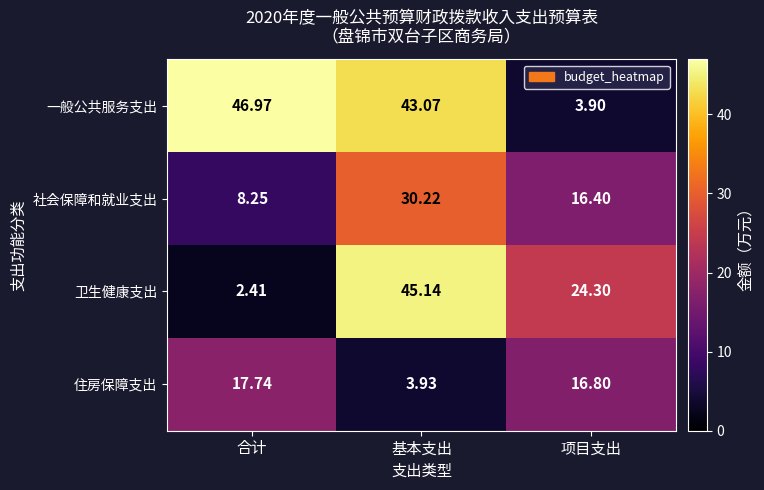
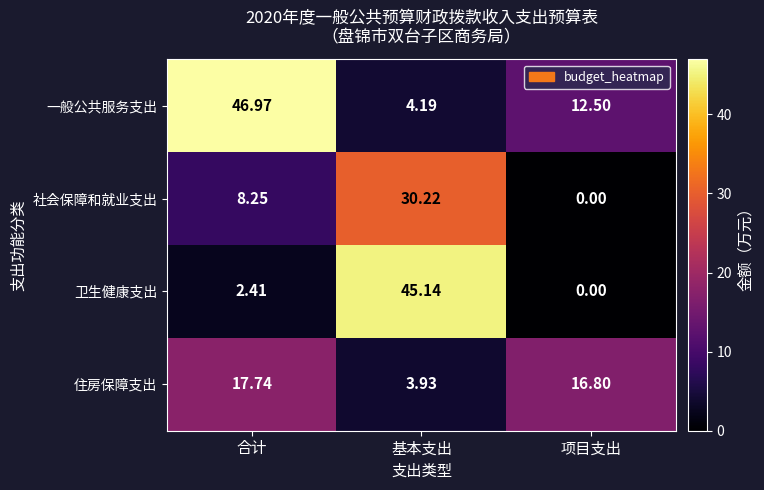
  {
    "一般公共服务支出": {
      "合计": 46.97,
-     "基本支出": 43.07,
-     "项目支出": 3.90
+     "基本支出": 4.19,
+     "项目支出": 12.50
    },
    "社会保障和就业支出": {
      "合计": 8.25,
      "基本支出": 30.22,
-     "项目支出": 16.40
+     "项目支出": 0.00
    },
    "卫生健康支出": {
      "合计": 2.41,
      "基本支出": 45.14,
-     "项目支出": 24.30
+     "项目支出": 0.00
    },
    "住房保障支出": {
      "合计": 17.74,
      "基本支出": 3.93,
      "项目支出": 16.80
    }
  }
